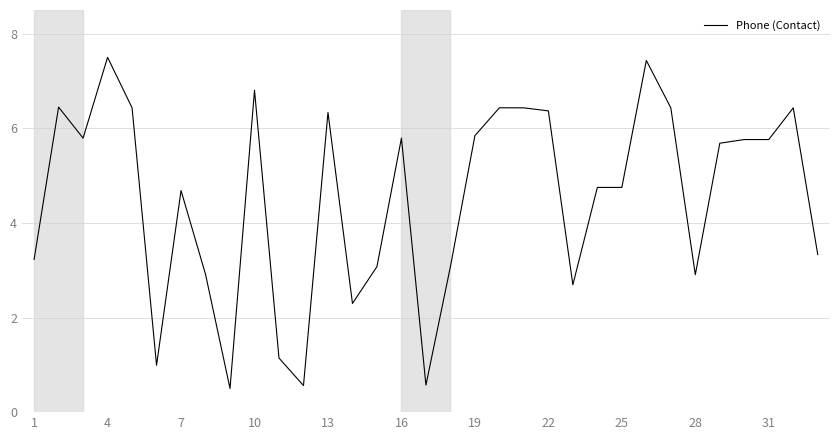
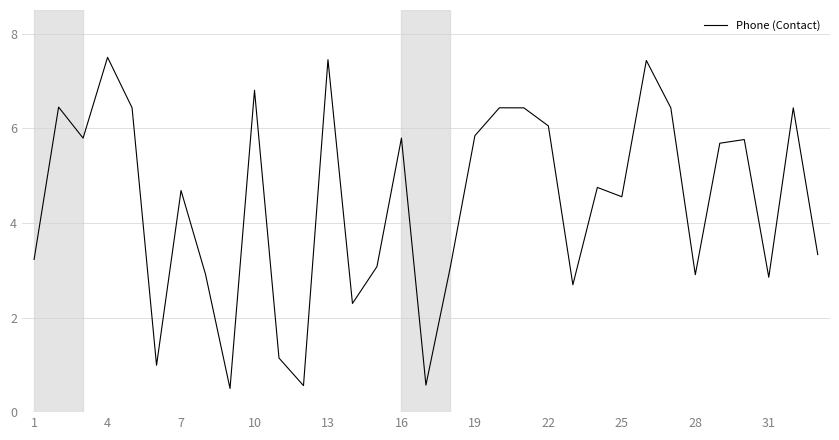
  {
    "1": 3.2,
    "4": 7.5,
    "7": 4.7,
    "10": 6.8,
-   "13": 6.3,
+   "13": 7.4,
    "16": 5.8,
    "19": 5.8,
-   "22": 6.4,
-   "25": 4.7,
+   "22": 6.0,
+   "25": 4.6,
    "28": 2.9,
-   "31": 5.8
+   "31": 2.9
  }
